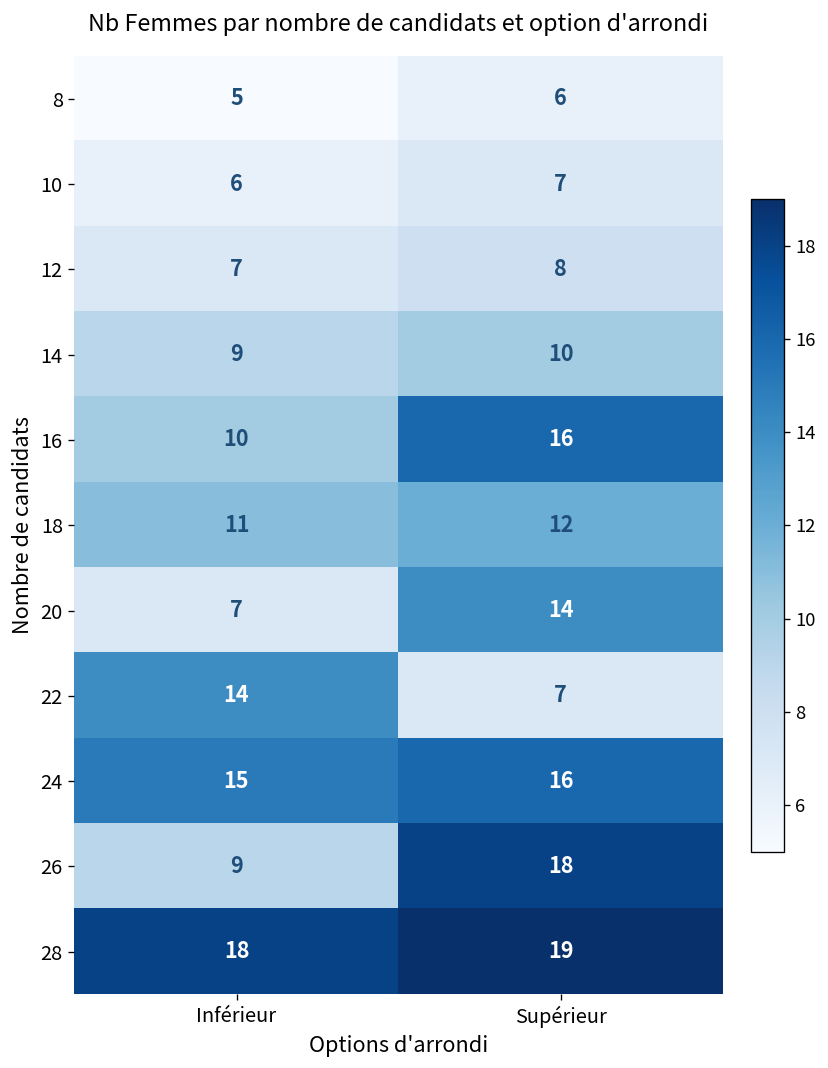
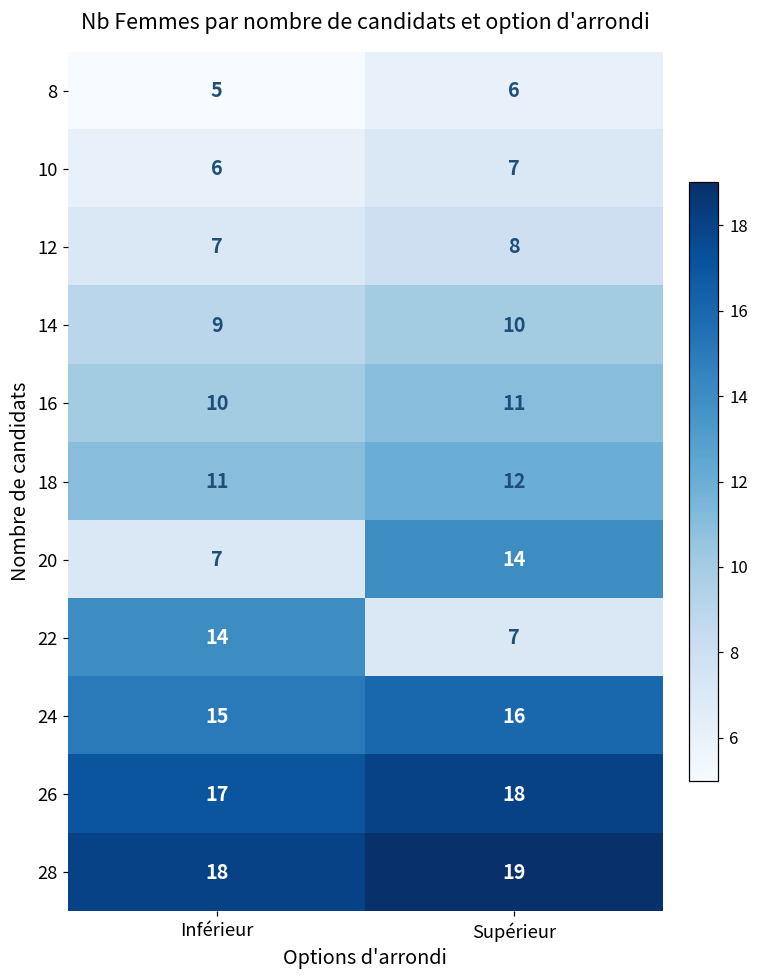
  {
    "8": {
      "Inférieur": 5,
      "Supérieur": 6
    },
    "10": {
      "Inférieur": 6,
      "Supérieur": 7
    },
    "12": {
      "Inférieur": 7,
      "Supérieur": 8
    },
    "14": {
      "Inférieur": 9,
      "Supérieur": 10
    },
    "16": {
      "Inférieur": 10,
-     "Supérieur": 16
+     "Supérieur": 11
    },
    "18": {
      "Inférieur": 11,
      "Supérieur": 12
    },
    "20": {
      "Inférieur": 7,
      "Supérieur": 14
    },
    "22": {
      "Inférieur": 14,
      "Supérieur": 7
    },
    "24": {
      "Inférieur": 15,
      "Supérieur": 16
    },
    "26": {
-     "Inférieur": 9,
+     "Inférieur": 17,
      "Supérieur": 18
    },
    "28": {
      "Inférieur": 18,
      "Supérieur": 19
    }
  }
